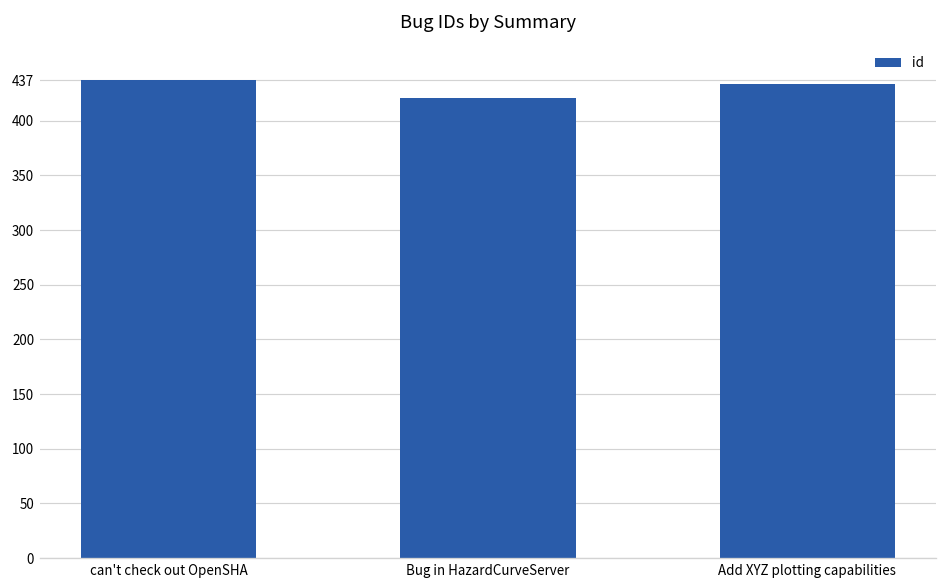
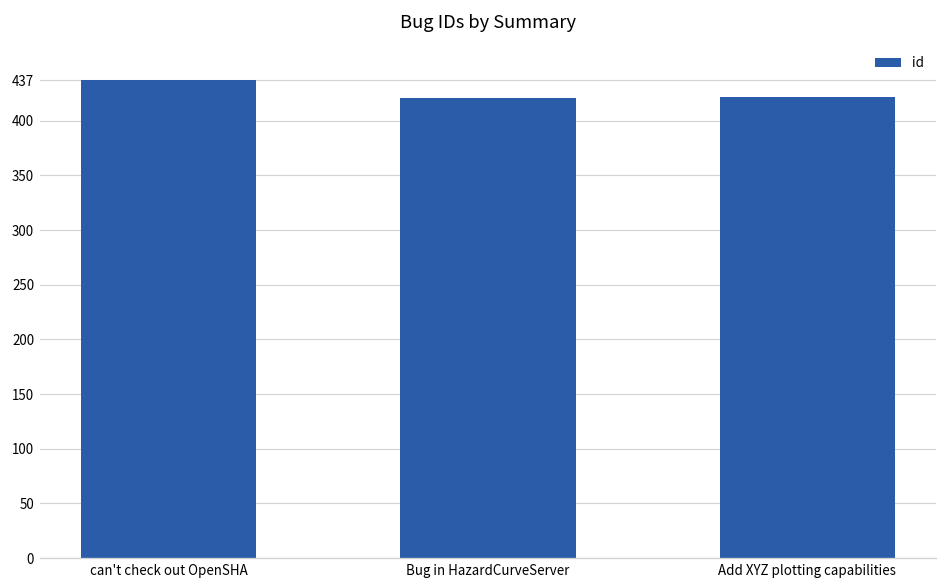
  {
    "can't check out OpenSHA": 440,
    "Bug in HazardCurveServer": 420,
-   "Add XYZ plotting capabilities": 430
+   "Add XYZ plotting capabilities": 420
  }
